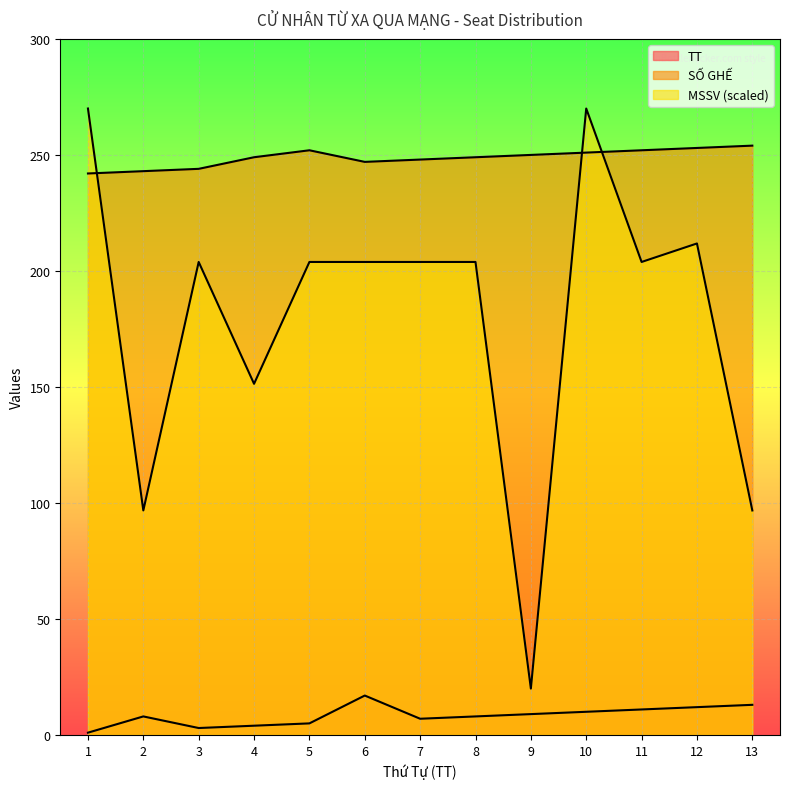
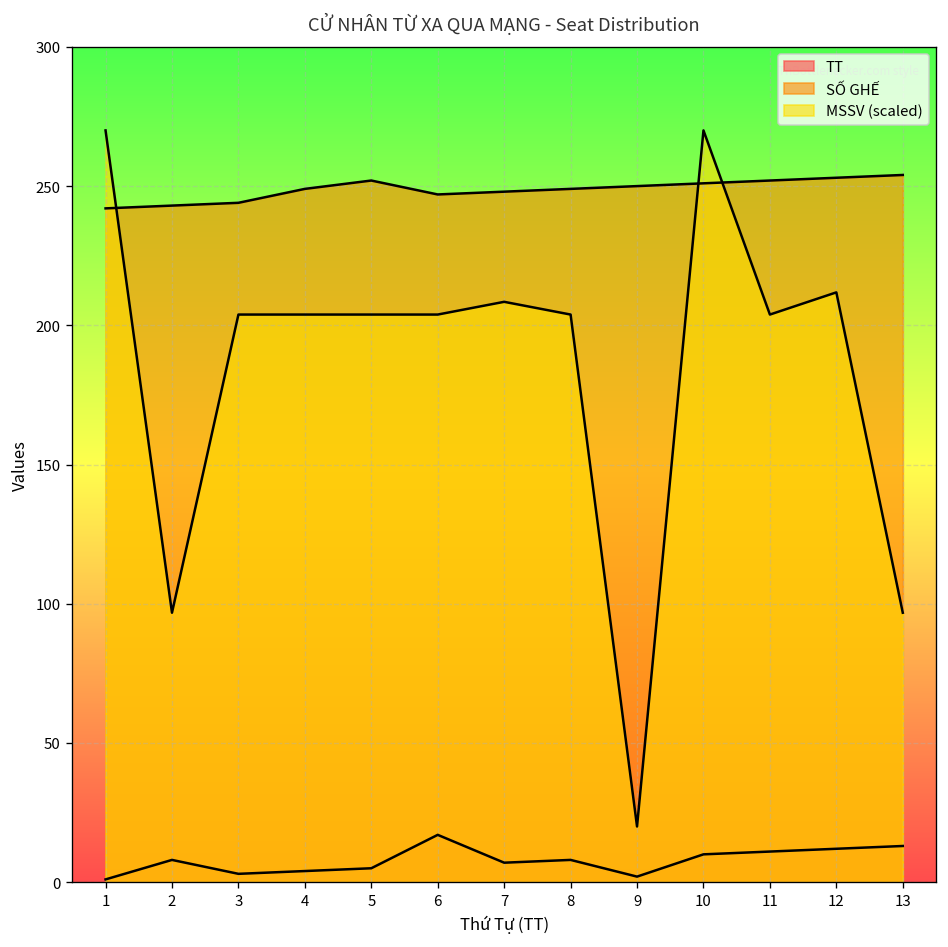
  {
    "TT": {
      "1": 1,
      "2": 8,
      "3": 3,
      "4": 4,
      "5": 5,
      "6": 17,
      "7": 7,
      "8": 8,
-     "9": 9,
+     "9": 2,
      "10": 10,
      "11": 11,
      "12": 12,
      "13": 13
    },
    "SỐ GHẾ": {
      "1": 242,
      "2": 243,
      "3": 244,
      "4": 249,
      "5": 252,
      "6": 247,
      "7": 248,
      "8": 249,
      "9": 250,
      "10": 251,
      "11": 252,
      "12": 253,
      "13": 254
    },
    "MSSV (scaled)": {
      "1": 270,
      "2": 97,
      "3": 204,
-     "4": 151,
+     "4": 204,
      "5": 204,
      "6": 204,
-     "7": 204,
+     "7": 208,
      "8": 204,
      "9": 20,
      "10": 270,
      "11": 204,
      "12": 212,
      "13": 97
    }
  }
